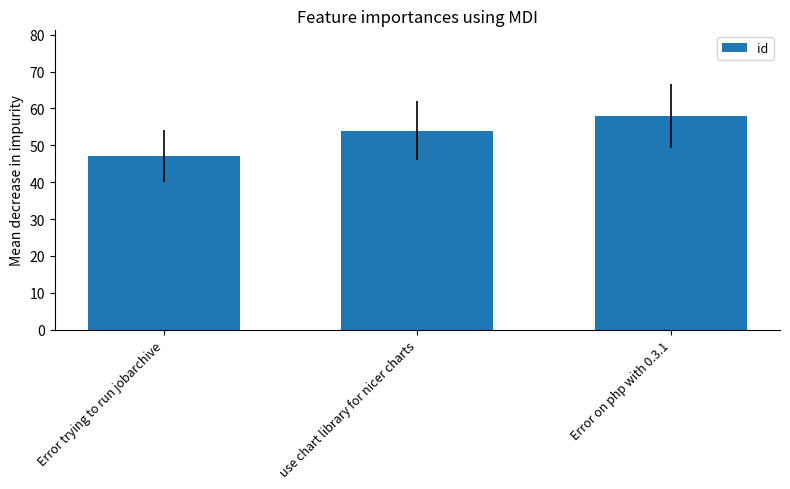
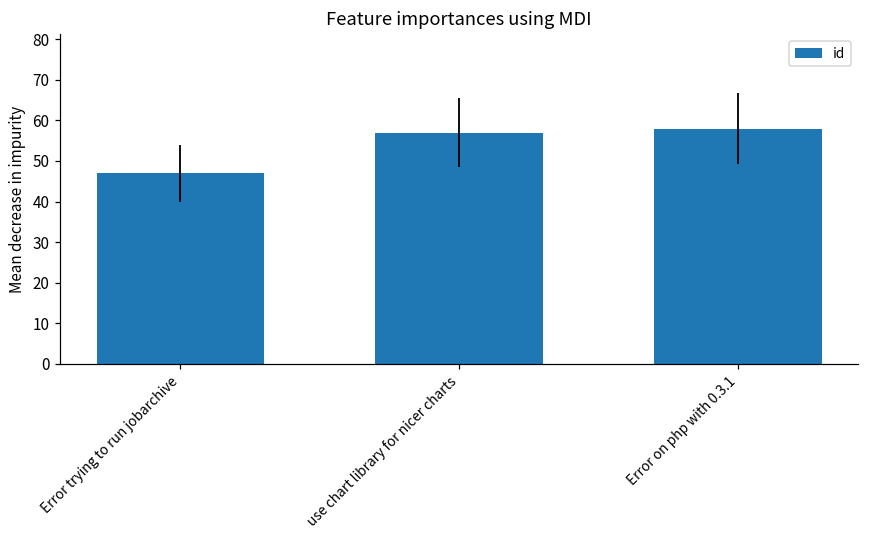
  {
    "Error trying to run jobarchive": 47,
-   "use chart library for nicer charts": 54,
+   "use chart library for nicer charts": 57,
    "Error on php with 0.3.1": 58
  }
